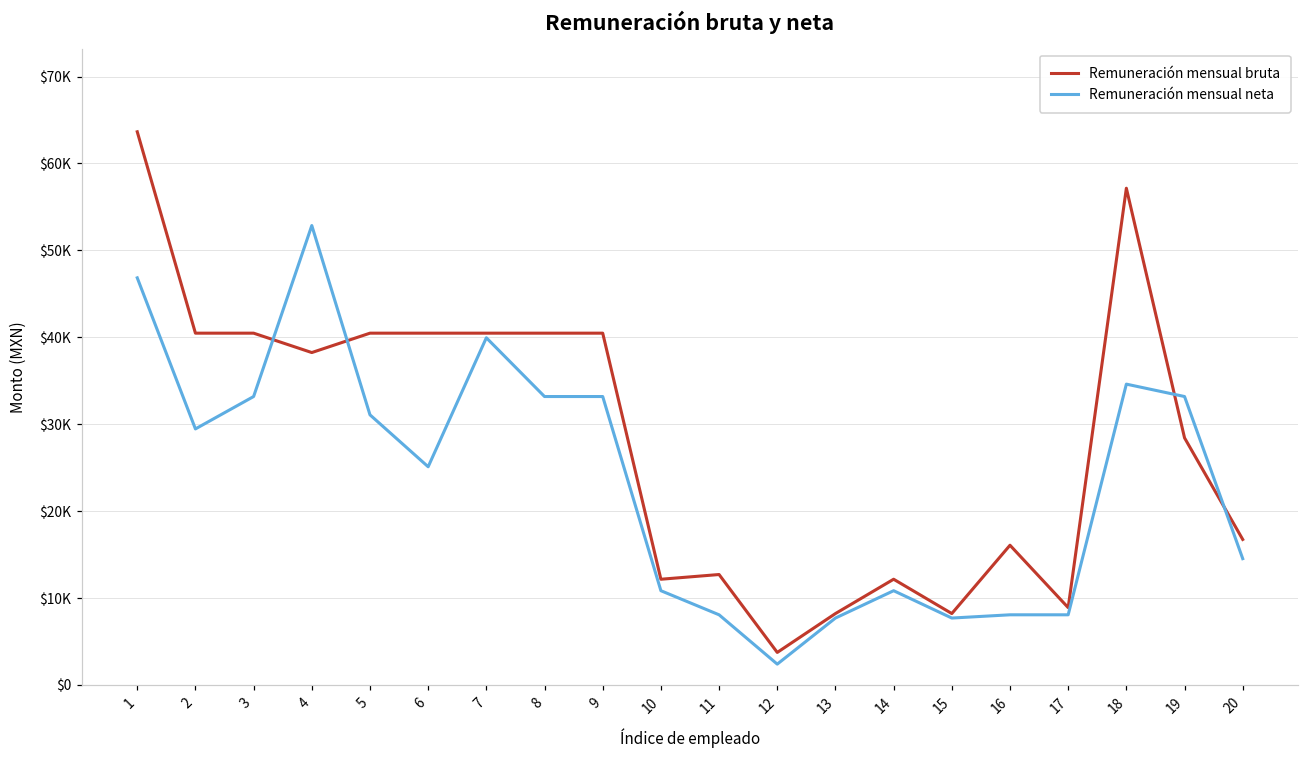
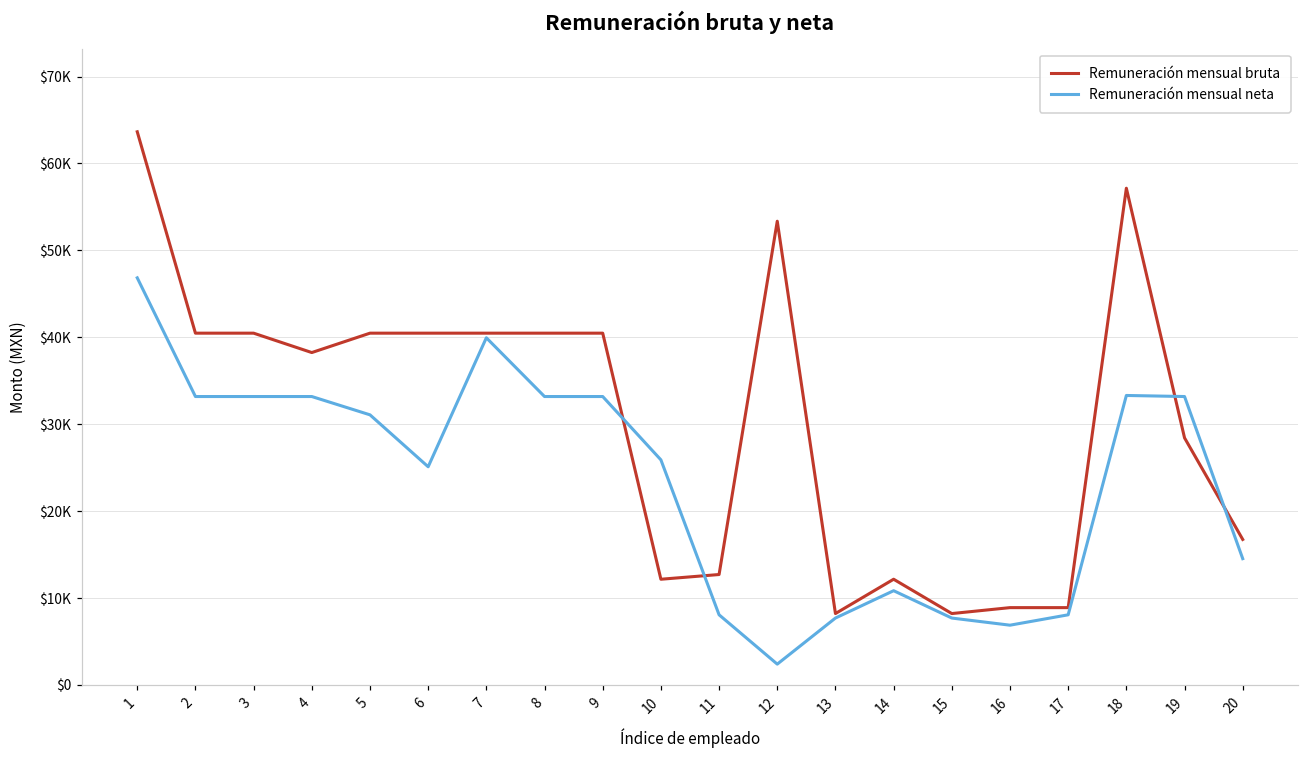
  {
    "Remuneración mensual bruta": {
      "1": "$64000",
      "2": "$40000",
      "3": "$40000",
      "4": "$38000",
      "5": "$40000",
      "6": "$40000",
      "7": "$40000",
      "8": "$40000",
      "9": "$40000",
      "10": "$12000",
      "11": "$13000",
-     "12": "$4000",
+     "12": "$53000",
      "13": "$8000",
      "14": "$12000",
      "15": "$8000",
-     "16": "$16000",
+     "16": "$9000",
      "17": "$9000",
      "18": "$57000",
      "19": "$28000",
      "20": "$17000"
    },
    "Remuneración mensual neta": {
      "1": "$47000",
-     "2": "$29000",
+     "2": "$33000",
      "3": "$33000",
-     "4": "$53000",
+     "4": "$33000",
      "5": "$31000",
      "6": "$25000",
      "7": "$40000",
      "8": "$33000",
      "9": "$33000",
-     "10": "$11000",
+     "10": "$26000",
      "11": "$8000",
      "12": "$2000",
      "13": "$8000",
      "14": "$11000",
      "15": "$8000",
-     "16": "$8000",
+     "16": "$7000",
      "17": "$8000",
-     "18": "$35000",
+     "18": "$33000",
      "19": "$33000",
      "20": "$15000"
    }
  }
